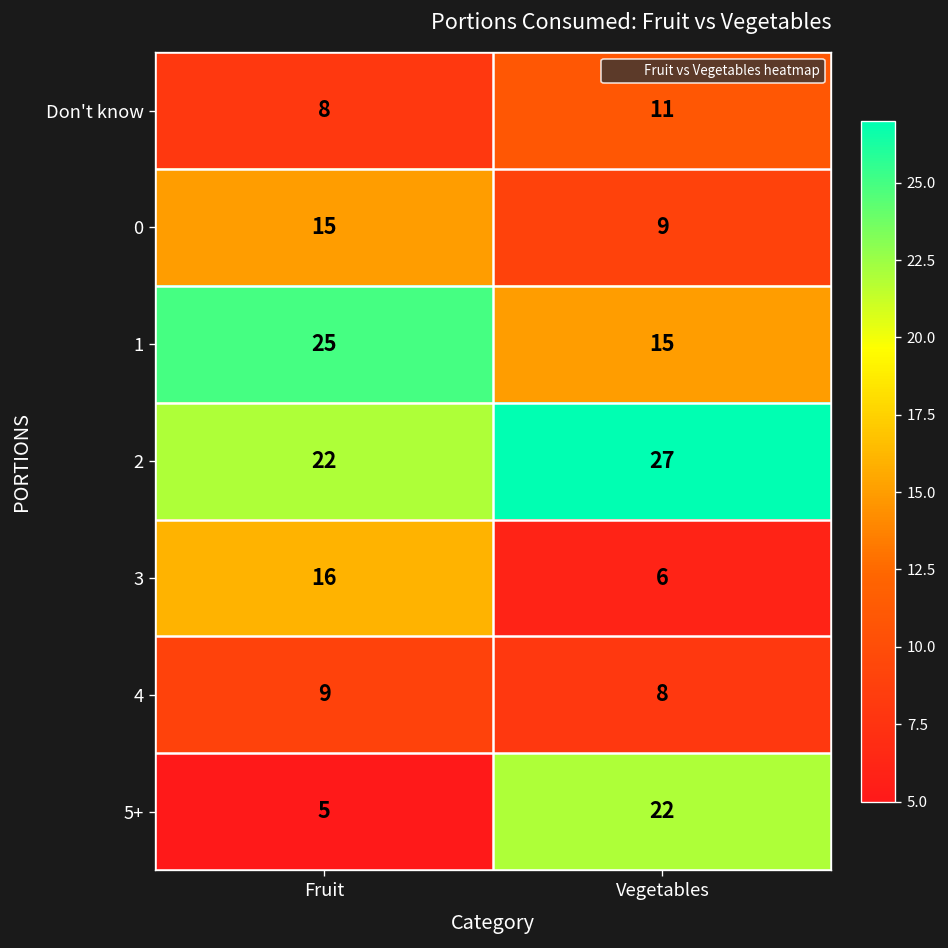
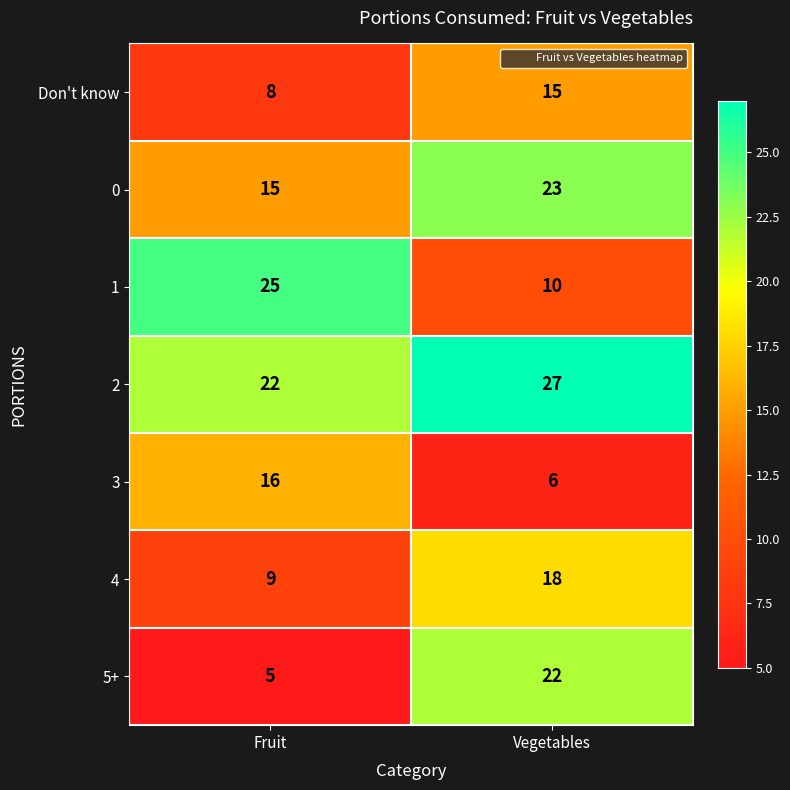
  {
    "Don't know": {
      "Fruit": 8,
-     "Vegetables": 11
+     "Vegetables": 15
    },
    "0": {
      "Fruit": 15,
-     "Vegetables": 9
+     "Vegetables": 23
    },
    "1": {
      "Fruit": 25,
-     "Vegetables": 15
+     "Vegetables": 10
    },
    "2": {
      "Fruit": 22,
      "Vegetables": 27
    },
    "3": {
      "Fruit": 16,
      "Vegetables": 6
    },
    "4": {
      "Fruit": 9,
-     "Vegetables": 8
+     "Vegetables": 18
    },
    "5+": {
      "Fruit": 5,
      "Vegetables": 22
    }
  }
